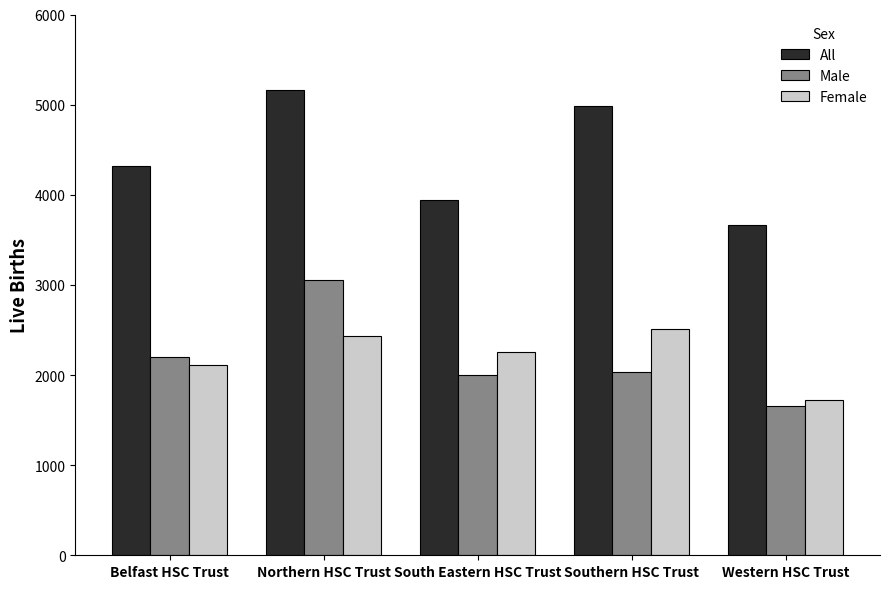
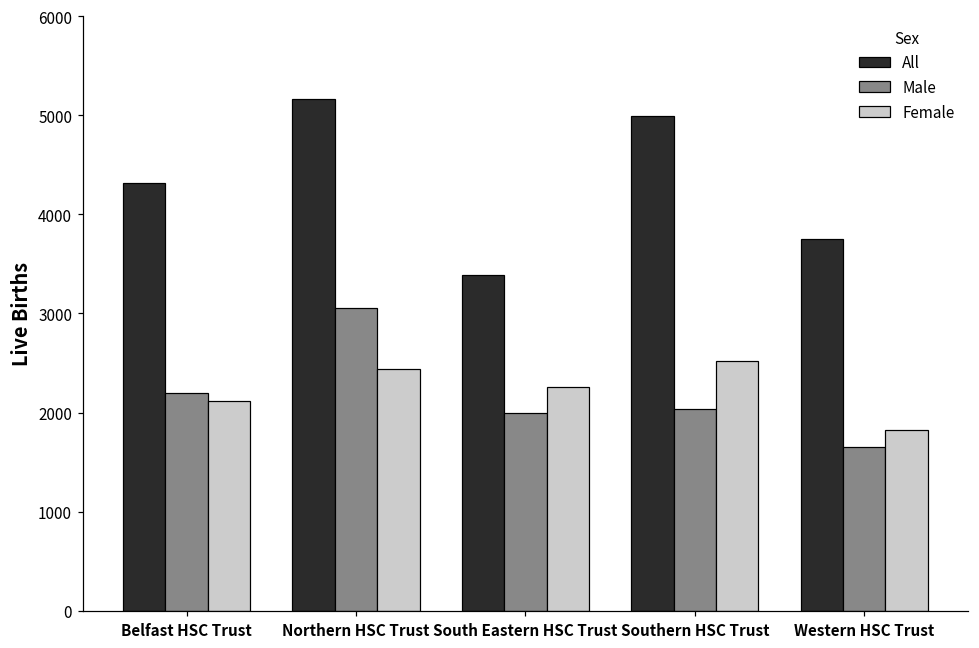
  {
    "All": {
      "Belfast HSC Trust": 4300,
      "Northern HSC Trust": 5200,
-     "South Eastern HSC Trust": 3900,
+     "South Eastern HSC Trust": 3400,
      "Southern HSC Trust": 5000,
-     "Western HSC Trust": 3700
+     "Western HSC Trust": 3800
    },
    "Male": {
      "Belfast HSC Trust": 2200,
      "Northern HSC Trust": 3100,
      "South Eastern HSC Trust": 2000,
      "Southern HSC Trust": 2000,
      "Western HSC Trust": 1700
    },
    "Female": {
      "Belfast HSC Trust": 2100,
      "Northern HSC Trust": 2400,
      "South Eastern HSC Trust": 2300,
      "Southern HSC Trust": 2500,
-     "Western HSC Trust": 1700
+     "Western HSC Trust": 1800
    }
  }
